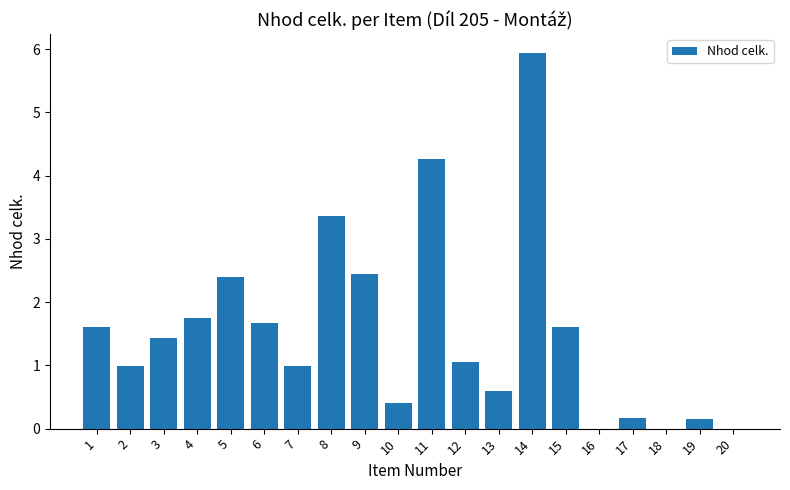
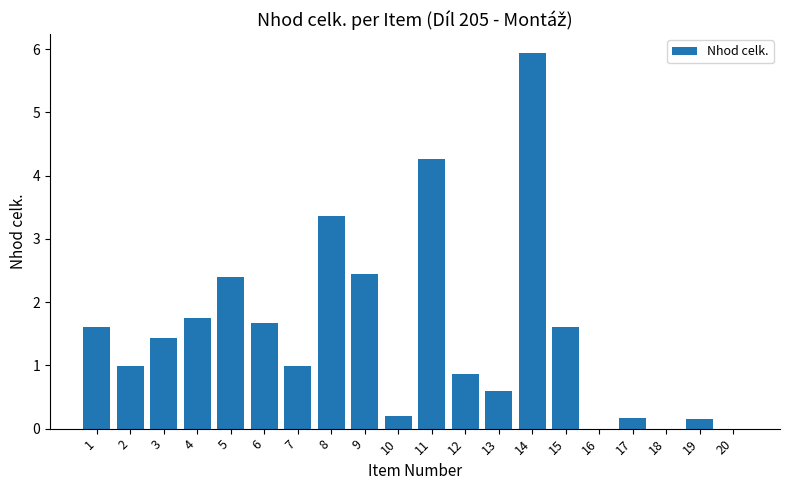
  {
    "1": 1.6,
    "2": 1.0,
    "3": 1.4,
    "4": 1.8,
    "5": 2.4,
    "6": 1.7,
    "7": 1.0,
    "8": 3.4,
    "9": 2.4,
-   "10": 0.4,
+   "10": 0.2,
    "11": 4.3,
-   "12": 1.1,
+   "12": 0.9,
    "13": 0.6,
    "14": 5.9,
    "15": 1.6,
    "16": 0.0,
    "17": 0.2,
    "18": 0.0,
    "19": 0.2,
    "20": 0.0
  }
